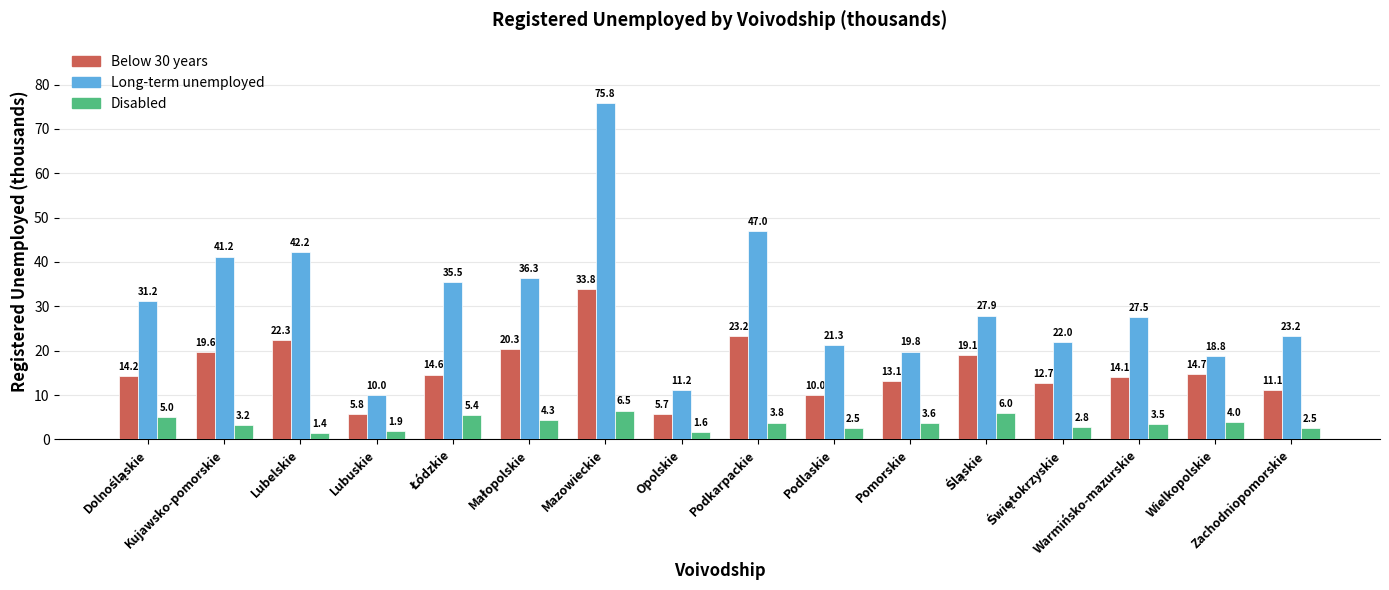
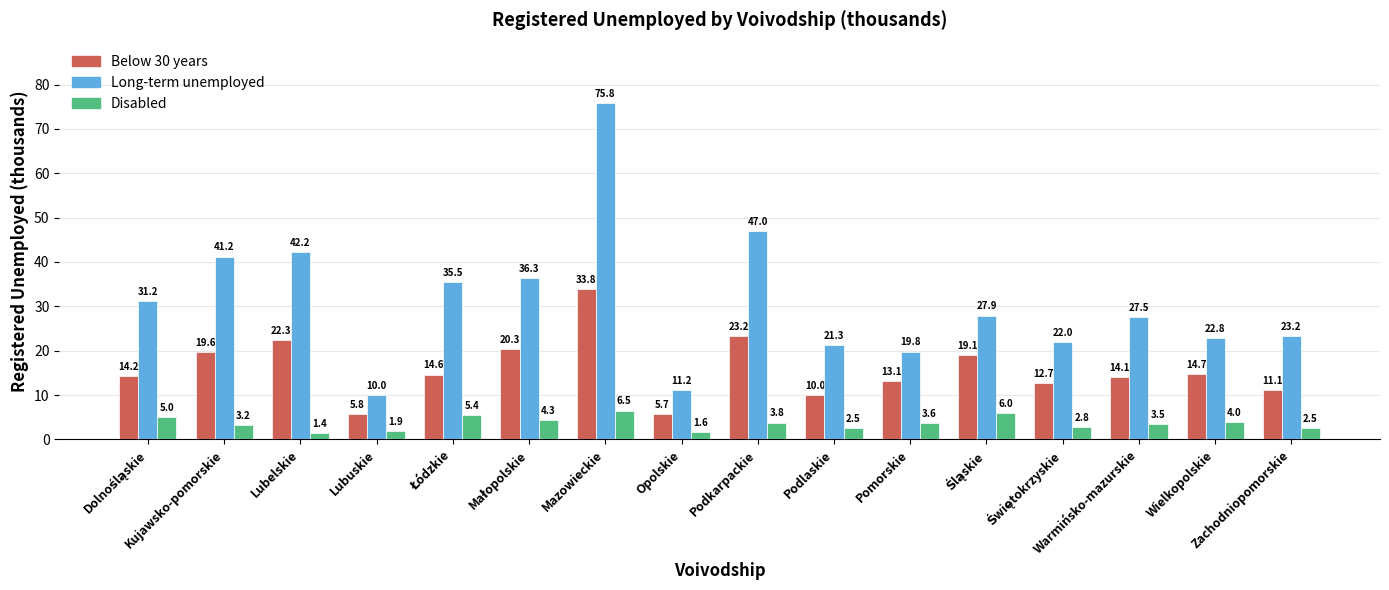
  {
    "Below 30 years": {
      "Dolnośląskie": 14.2,
      "Kujawsko-pomorskie": 19.6,
      "Lubelskie": 22.3,
      "Lubuskie": 5.8,
      "Łódzkie": 14.6,
      "Małopolskie": 20.3,
      "Mazowieckie": 33.8,
      "Opolskie": 5.7,
      "Podkarpackie": 23.2,
      "Podlaskie": 10.0,
      "Pomorskie": 13.1,
      "Śląskie": 19.1,
      "Świętokrzyskie": 12.7,
      "Warmińsko-mazurskie": 14.1,
      "Wielkopolskie": 14.7,
      "Zachodniopomorskie": 11.1
    },
    "Long-term unemployed": {
      "Dolnośląskie": 31.2,
      "Kujawsko-pomorskie": 41.2,
      "Lubelskie": 42.2,
      "Lubuskie": 10.0,
      "Łódzkie": 35.5,
      "Małopolskie": 36.3,
      "Mazowieckie": 75.8,
      "Opolskie": 11.2,
      "Podkarpackie": 47.0,
      "Podlaskie": 21.3,
      "Pomorskie": 19.8,
      "Śląskie": 27.9,
      "Świętokrzyskie": 22.0,
      "Warmińsko-mazurskie": 27.5,
-     "Wielkopolskie": 18.8,
+     "Wielkopolskie": 22.8,
      "Zachodniopomorskie": 23.2
    },
    "Disabled": {
      "Dolnośląskie": 5.0,
      "Kujawsko-pomorskie": 3.2,
      "Lubelskie": 1.4,
      "Lubuskie": 1.9,
      "Łódzkie": 5.4,
      "Małopolskie": 4.3,
      "Mazowieckie": 6.5,
      "Opolskie": 1.6,
      "Podkarpackie": 3.8,
      "Podlaskie": 2.5,
      "Pomorskie": 3.6,
      "Śląskie": 6.0,
      "Świętokrzyskie": 2.8,
      "Warmińsko-mazurskie": 3.5,
      "Wielkopolskie": 4.0,
      "Zachodniopomorskie": 2.5
    }
  }
